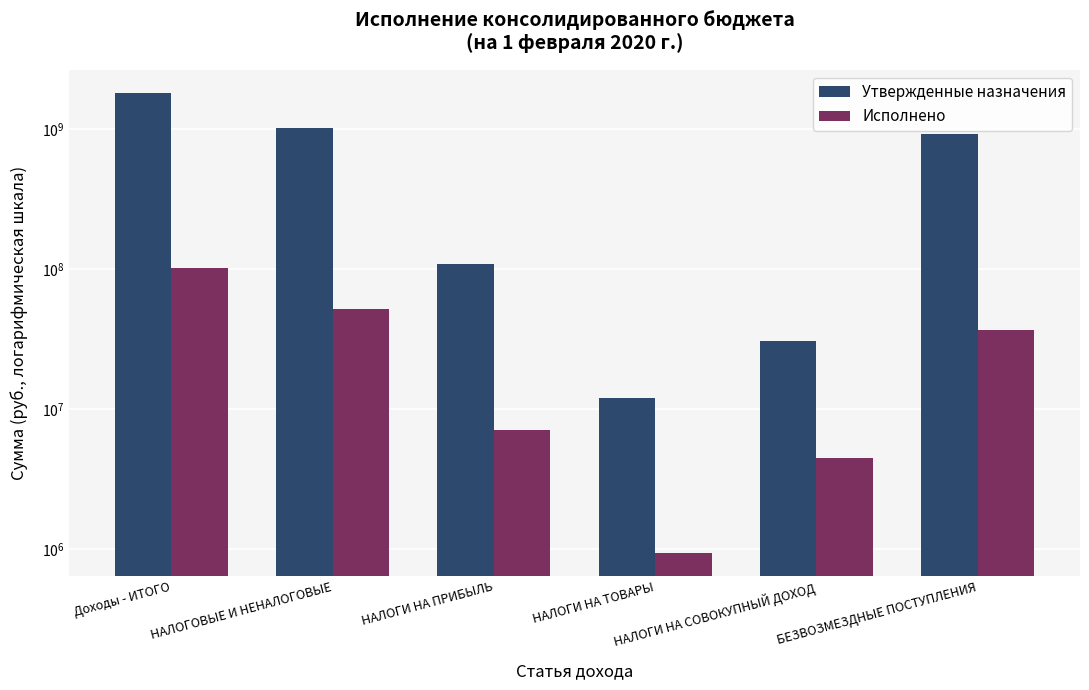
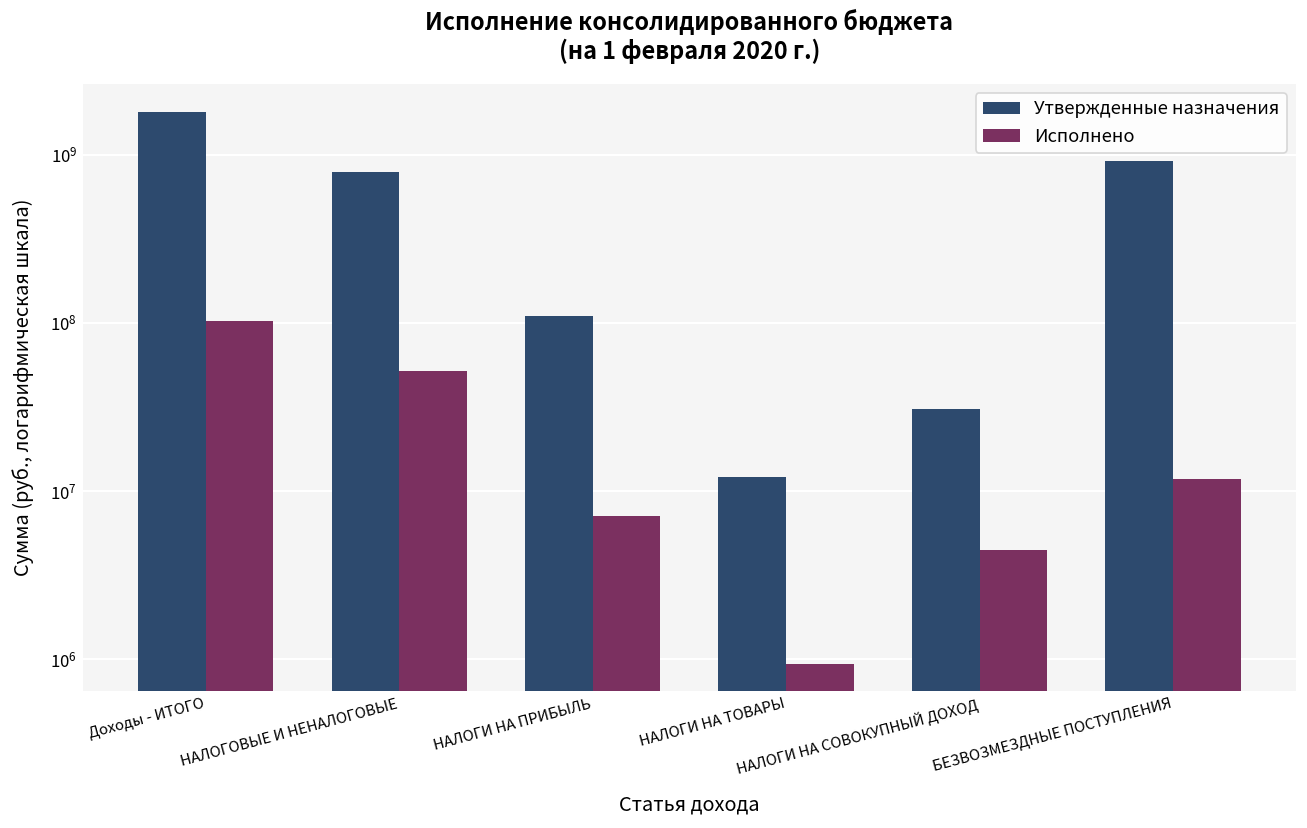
  {
    "Утвержденные назначения": {
      "Доходы - ИТОГО": 1800000000,
-     "НАЛОГОВЫЕ И НЕНАЛОГОВЫЕ": 1000000000,
+     "НАЛОГОВЫЕ И НЕНАЛОГОВЫЕ": 800000000,
      "НАЛОГИ НА ПРИБЫЛЬ": 110000000,
      "НАЛОГИ НА ТОВАРЫ": 12000000,
      "НАЛОГИ НА СОВОКУПНЫЙ ДОХОД": 31000000,
      "БЕЗВОЗМЕЗДНЫЕ ПОСТУПЛЕНИЯ": 900000000
    },
    "Исполнено": {
      "Доходы - ИТОГО": 100000000,
      "НАЛОГОВЫЕ И НЕНАЛОГОВЫЕ": 52000000,
      "НАЛОГИ НА ПРИБЫЛЬ": 7000000,
      "НАЛОГИ НА ТОВАРЫ": 900000,
      "НАЛОГИ НА СОВОКУПНЫЙ ДОХОД": 4500000,
-     "БЕЗВОЗМЕЗДНЫЕ ПОСТУПЛЕНИЯ": 37000000
+     "БЕЗВОЗМЕЗДНЫЕ ПОСТУПЛЕНИЯ": 12000000
    }
  }
